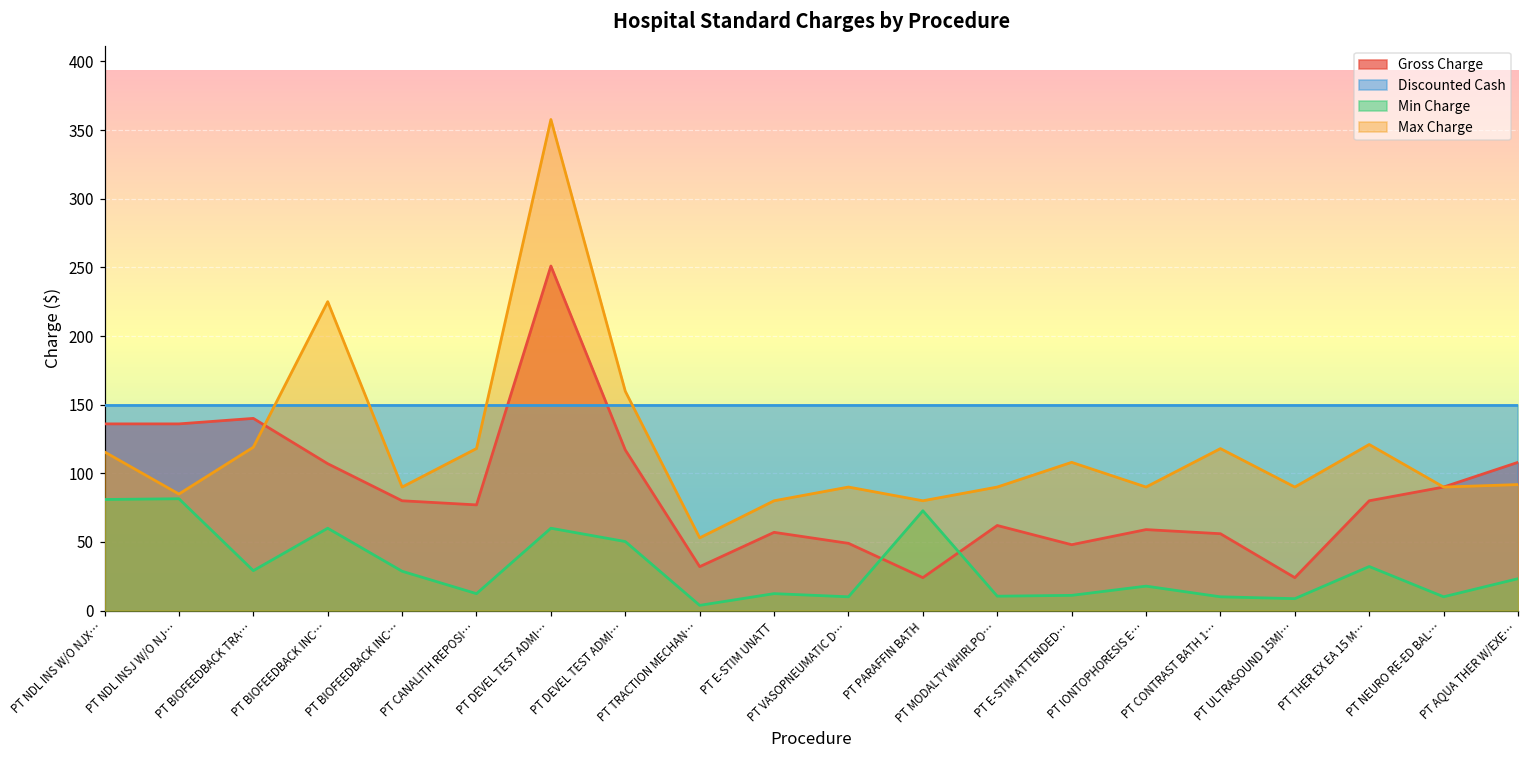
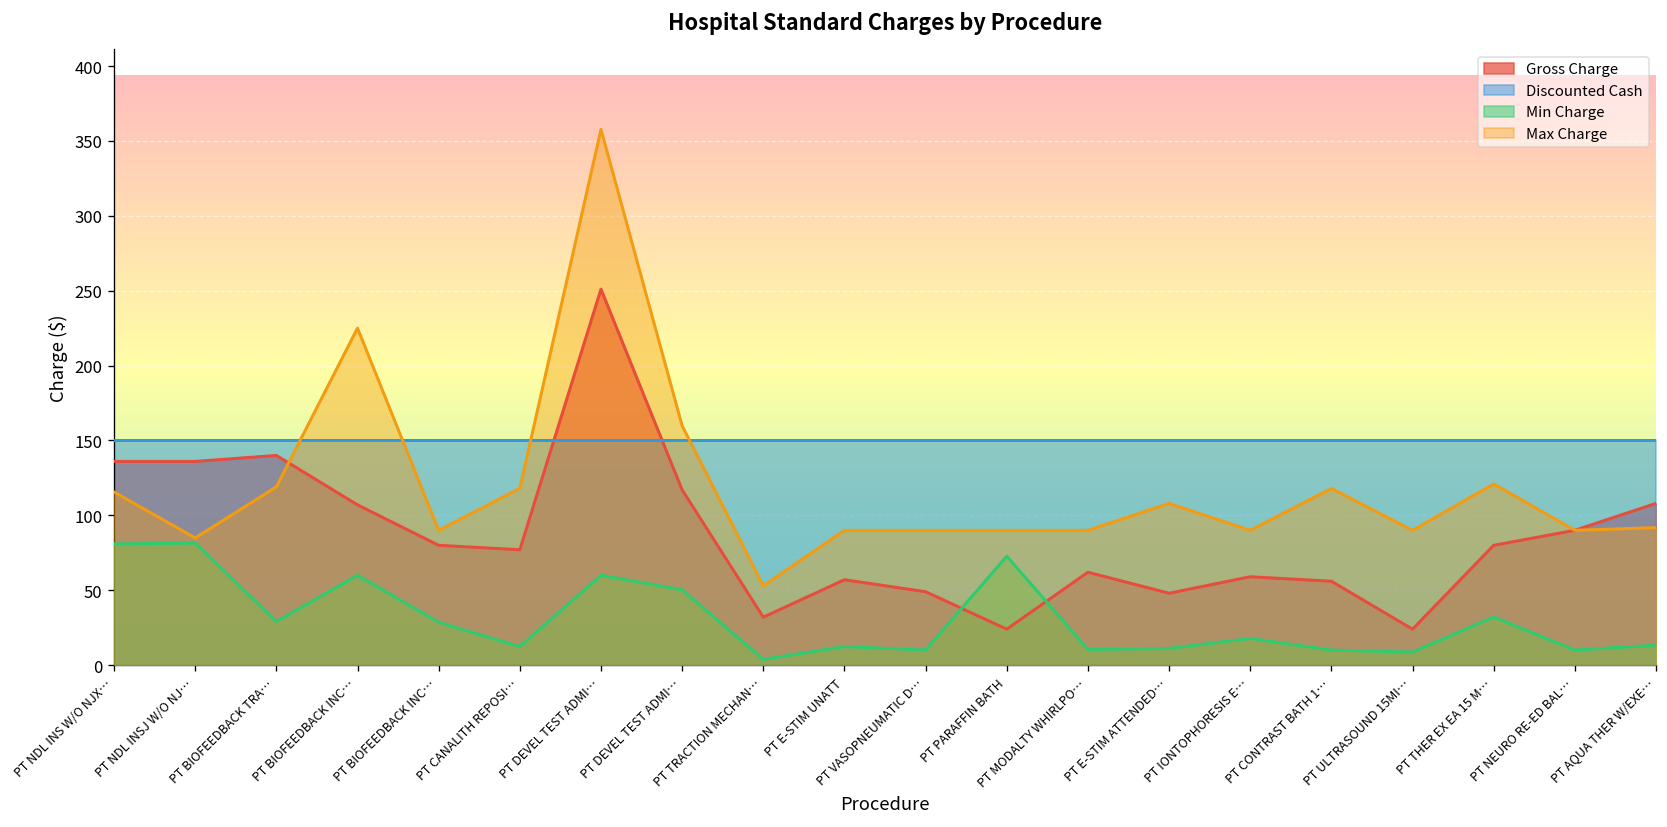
  {
    "Gross Charge": {
      "PT NDL INS W/O NJX…": 136,
      "PT NDL INSJ W/O NJ…": 136,
      "PT BIOFEEDBACK TRA…": 140,
      "PT CANALITH REPOSI…": 77,
      "PT TRACTION MECHAN…": 32,
      "PT E-STIM UNATT": 57,
      "PT VASOPNEUMATIC D…": 49,
      "PT PARAFFIN BATH": 24,
      "PT MODALTY WHIRLPO…": 62,
      "PT E-STIM ATTENDED…": 48,
      "PT IONTOPHORESIS E…": 59,
      "PT CONTRAST BATH 1…": 56,
      "PT ULTRASOUND 15MI…": 24,
      "PT THER EX EA 15 M…": 80,
      "PT AQUA THER W/EXE…": 108
    },
    "Discounted Cash": {
      "PT NDL INS W/O NJX…": 150,
      "PT NDL INSJ W/O NJ…": 150,
      "PT BIOFEEDBACK TRA…": 150,
      "PT CANALITH REPOSI…": 150,
      "PT TRACTION MECHAN…": 150,
      "PT E-STIM UNATT": 150,
      "PT VASOPNEUMATIC D…": 150,
      "PT PARAFFIN BATH": 150,
      "PT MODALTY WHIRLPO…": 150,
      "PT E-STIM ATTENDED…": 150,
      "PT IONTOPHORESIS E…": 150,
      "PT CONTRAST BATH 1…": 150,
      "PT ULTRASOUND 15MI…": 150,
      "PT THER EX EA 15 M…": 150,
      "PT NEURO RE-ED BAL…": 150,
      "PT AQUA THER W/EXE…": 150
    },
    "Min Charge": {
      "PT NDL INS W/O NJX…": 81,
      "PT NDL INSJ W/O NJ…": 81,
      "PT BIOFEEDBACK TRA…": 29,
      "PT CANALITH REPOSI…": 12,
      "PT TRACTION MECHAN…": 4,
      "PT E-STIM UNATT": 12,
      "PT VASOPNEUMATIC D…": 10,
      "PT PARAFFIN BATH": 73,
      "PT MODALTY WHIRLPO…": 11,
      "PT E-STIM ATTENDED…": 11,
      "PT IONTOPHORESIS E…": 18,
      "PT CONTRAST BATH 1…": 10,
      "PT ULTRASOUND 15MI…": 9,
      "PT THER EX EA 15 M…": 32,
      "PT NEURO RE-ED BAL…": 10,
-     "PT AQUA THER W/EXE…": 23
+     "PT AQUA THER W/EXE…": 13
    },
    "Max Charge": {
      "PT NDL INS W/O NJX…": 116,
      "PT NDL INSJ W/O NJ…": 85,
      "PT BIOFEEDBACK TRA…": 119,
      "PT CANALITH REPOSI…": 118,
      "PT TRACTION MECHAN…": 53,
-     "PT E-STIM UNATT": 80,
+     "PT E-STIM UNATT": 90,
      "PT VASOPNEUMATIC D…": 90,
-     "PT PARAFFIN BATH": 80,
+     "PT PARAFFIN BATH": 90,
      "PT MODALTY WHIRLPO…": 90,
      "PT E-STIM ATTENDED…": 108,
      "PT IONTOPHORESIS E…": 90,
      "PT CONTRAST BATH 1…": 118,
      "PT ULTRASOUND 15MI…": 90,
      "PT THER EX EA 15 M…": 121,
      "PT AQUA THER W/EXE…": 92
    }
  }
